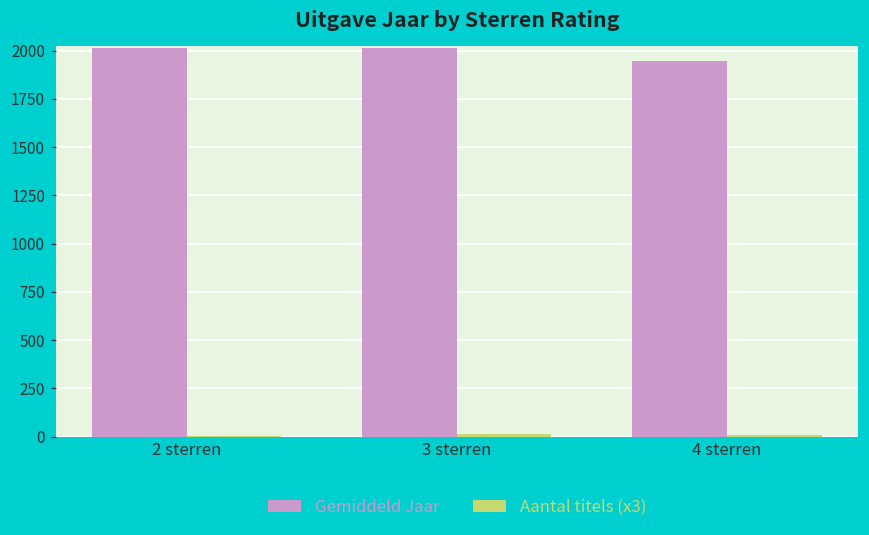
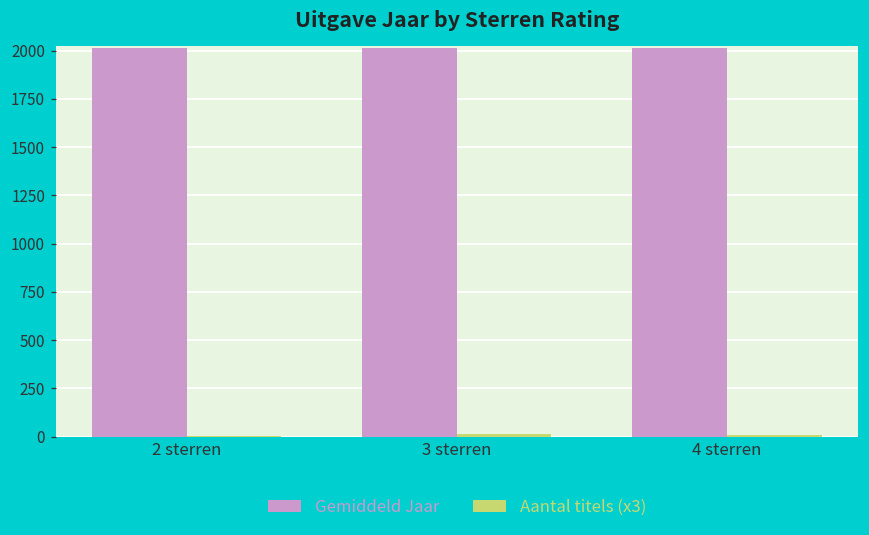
  {
    "Gemiddeld Jaar": {
      "2 sterren": 2020,
      "3 sterren": 2010,
-     "4 sterren": 1950
+     "4 sterren": 2010
    }
  }
